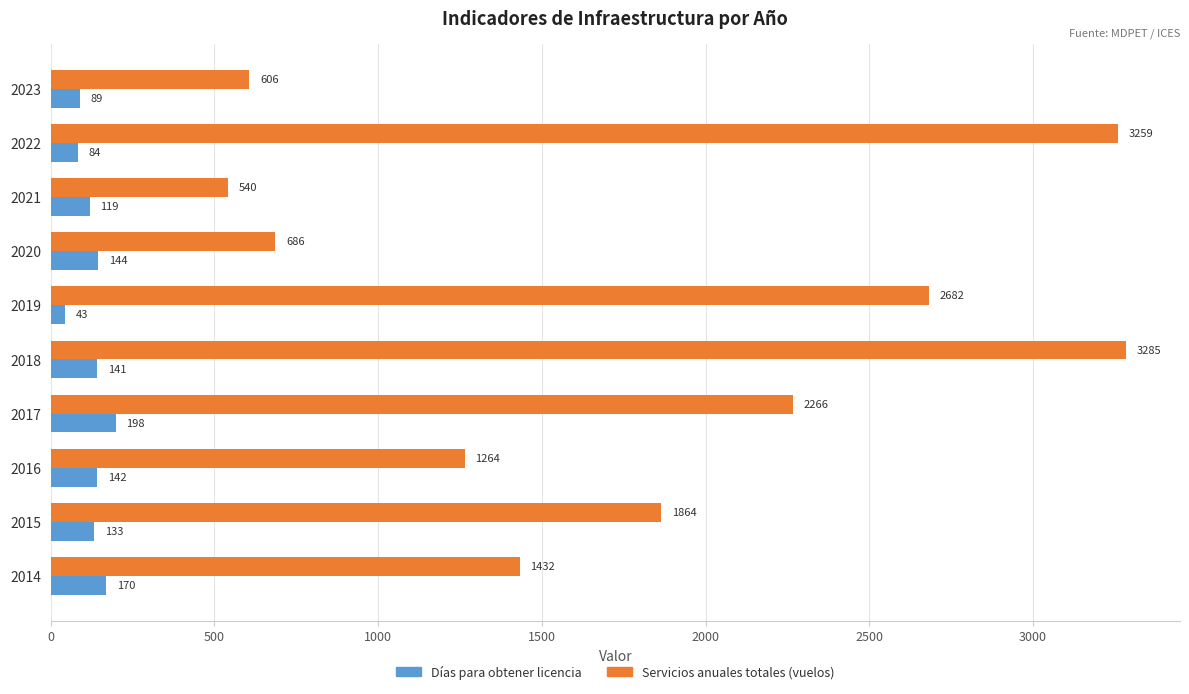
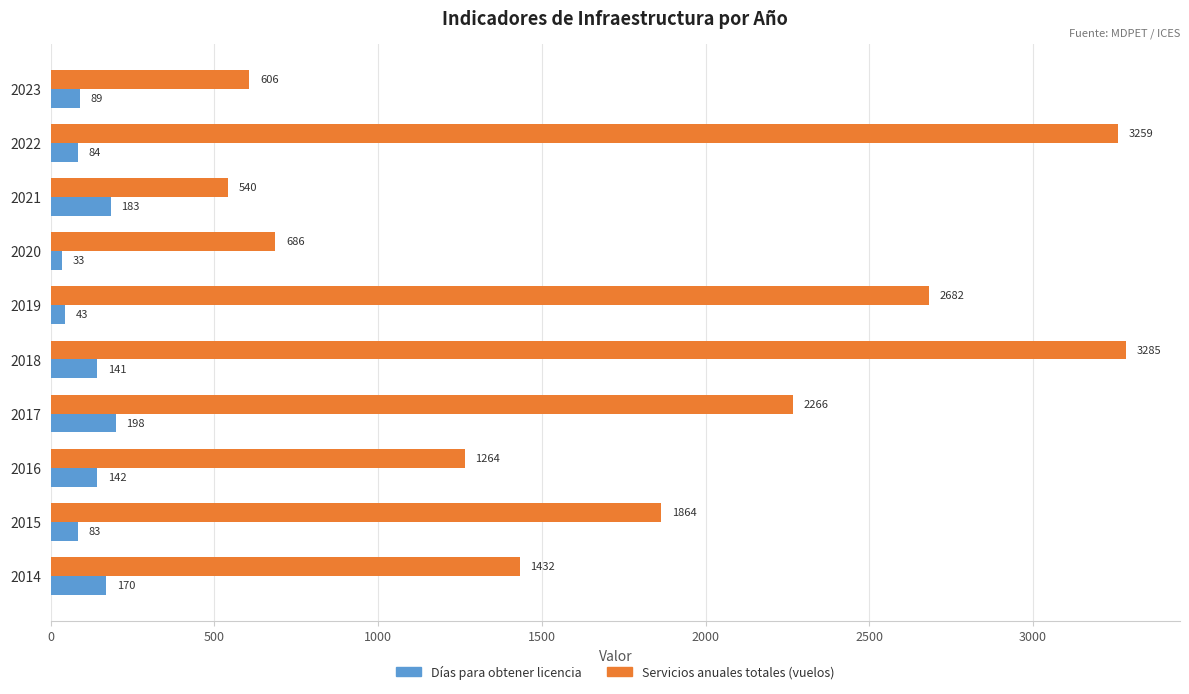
  {
    "Días para obtener licencia": {
      "2023": 89,
      "2022": 84,
-     "2021": 119,
-     "2020": 144,
+     "2021": 183,
+     "2020": 33,
      "2019": 43,
      "2018": 141,
      "2017": 198,
      "2016": 142,
-     "2015": 133,
+     "2015": 83,
      "2014": 170
    },
    "Servicios anuales totales (vuelos)": {
      "2023": 606,
      "2022": 3259,
      "2021": 540,
      "2020": 686,
      "2019": 2682,
      "2018": 3285,
      "2017": 2266,
      "2016": 1264,
      "2015": 1864,
      "2014": 1432
    }
  }
